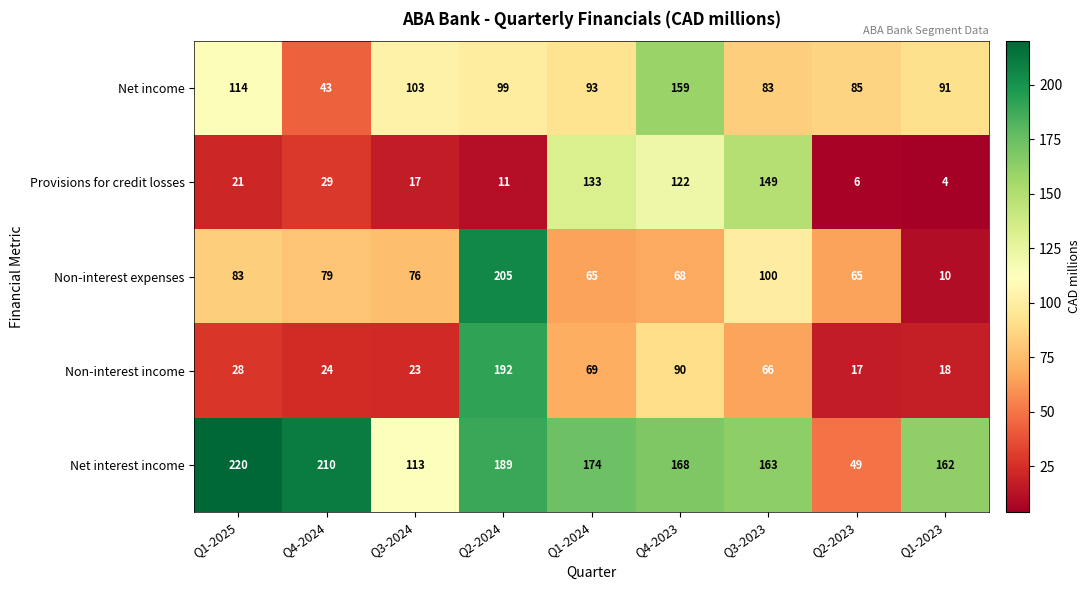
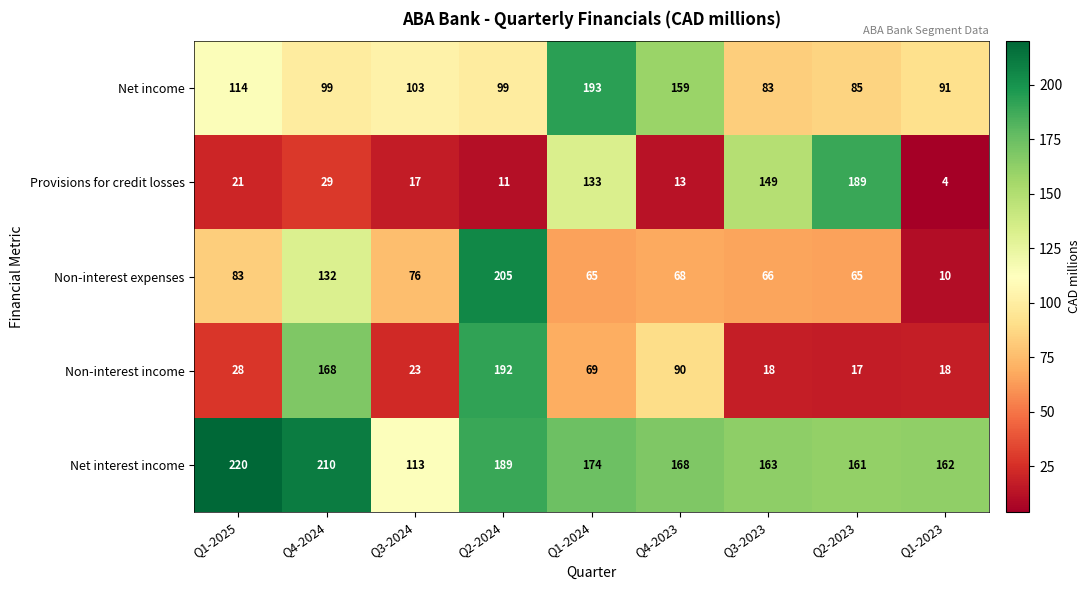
  {
    "Net income": {
      "Q1-2025": 114,
-     "Q4-2024": 43,
+     "Q4-2024": 99,
      "Q3-2024": 103,
      "Q2-2024": 99,
-     "Q1-2024": 93,
+     "Q1-2024": 193,
      "Q4-2023": 159,
      "Q3-2023": 83,
      "Q2-2023": 85,
      "Q1-2023": 91
    },
    "Provisions for credit losses": {
      "Q1-2025": 21,
      "Q4-2024": 29,
      "Q3-2024": 17,
      "Q2-2024": 11,
      "Q1-2024": 133,
-     "Q4-2023": 122,
+     "Q4-2023": 13,
      "Q3-2023": 149,
-     "Q2-2023": 6,
+     "Q2-2023": 189,
      "Q1-2023": 4
    },
    "Non-interest expenses": {
      "Q1-2025": 83,
-     "Q4-2024": 79,
+     "Q4-2024": 132,
      "Q3-2024": 76,
      "Q2-2024": 205,
      "Q1-2024": 65,
      "Q4-2023": 68,
-     "Q3-2023": 100,
+     "Q3-2023": 66,
      "Q2-2023": 65,
      "Q1-2023": 10
    },
    "Non-interest income": {
      "Q1-2025": 28,
-     "Q4-2024": 24,
+     "Q4-2024": 168,
      "Q3-2024": 23,
      "Q2-2024": 192,
      "Q1-2024": 69,
      "Q4-2023": 90,
-     "Q3-2023": 66,
+     "Q3-2023": 18,
      "Q2-2023": 17,
      "Q1-2023": 18
    },
    "Net interest income": {
      "Q1-2025": 220,
      "Q4-2024": 210,
      "Q3-2024": 113,
      "Q2-2024": 189,
      "Q1-2024": 174,
      "Q4-2023": 168,
      "Q3-2023": 163,
-     "Q2-2023": 49,
+     "Q2-2023": 161,
      "Q1-2023": 162
    }
  }
